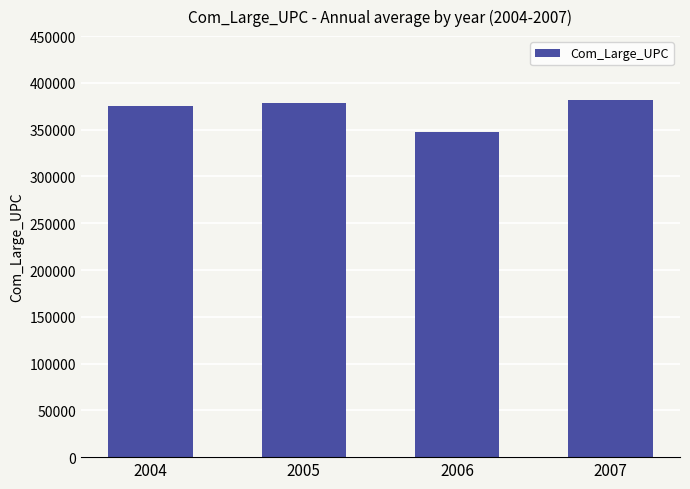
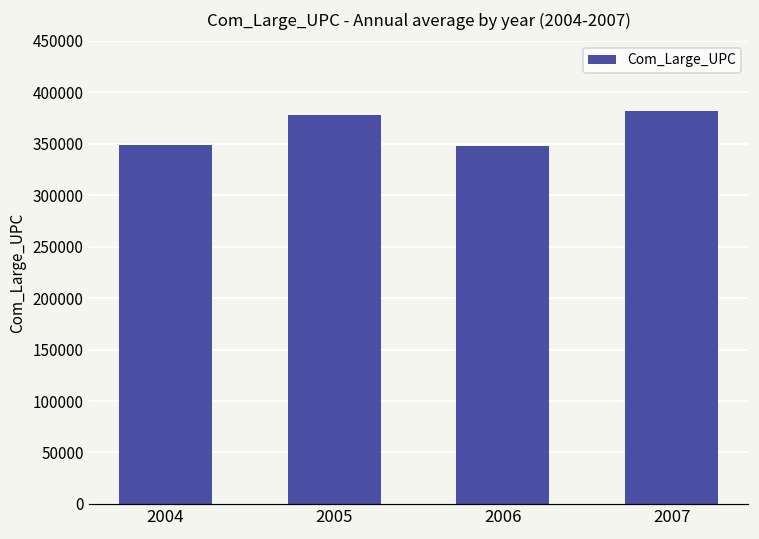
  {
-   "2004": 380000,
+   "2004": 350000,
    "2005": 380000,
    "2006": 350000,
    "2007": 380000
  }
